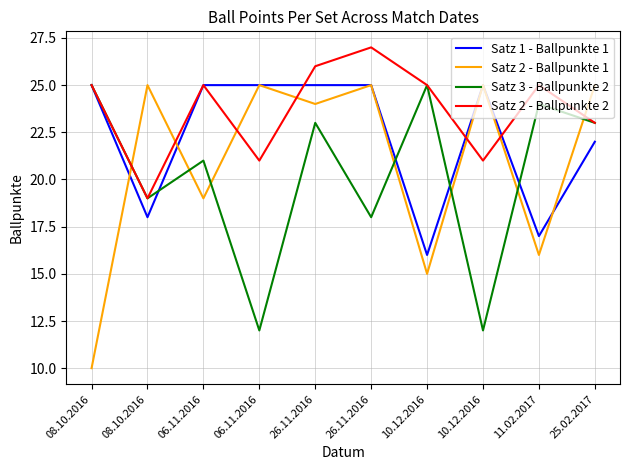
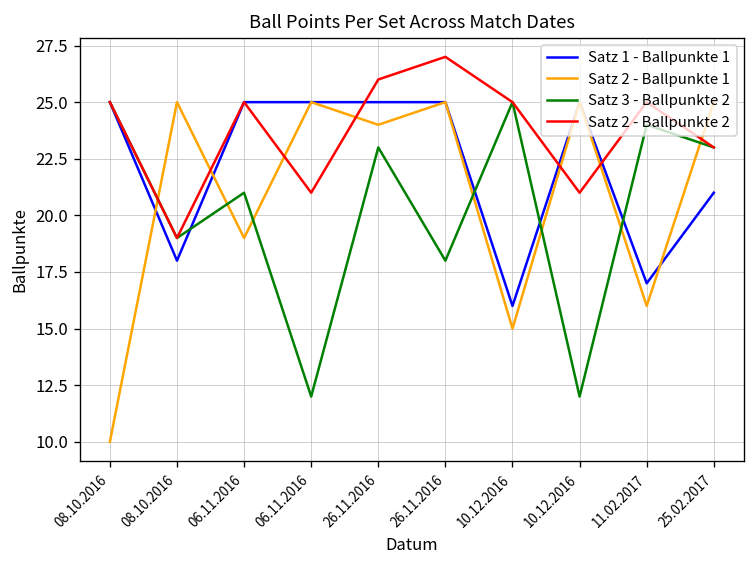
  {
    "Satz 1 - Ballpunkte 1": {
      "11.02.2017": 17,
-     "25.02.2017": 22
+     "25.02.2017": 21
    },
    "Satz 2 - Ballpunkte 1": {
      "11.02.2017": 16
    }
  }
